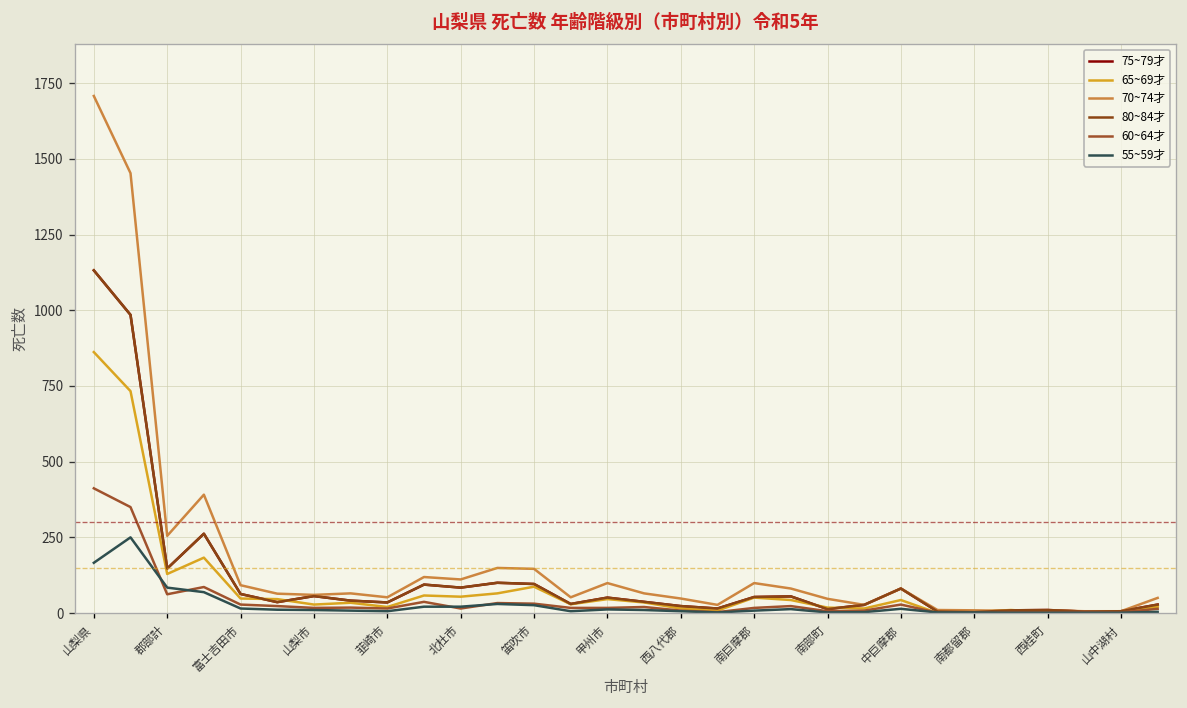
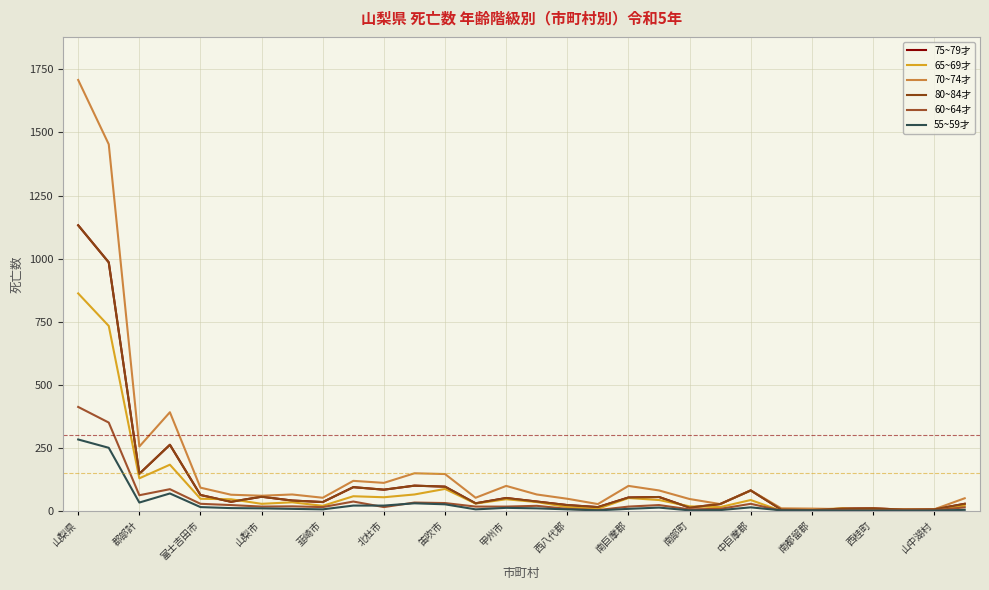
  {
    "55~59才": {
-     "山梨県": 170,
-     "郡部計": 80,
+     "山梨県": 280,
+     "郡部計": 30,
      "富士吉田市": 20,
      "中巨摩郡": 10
    }
  }
